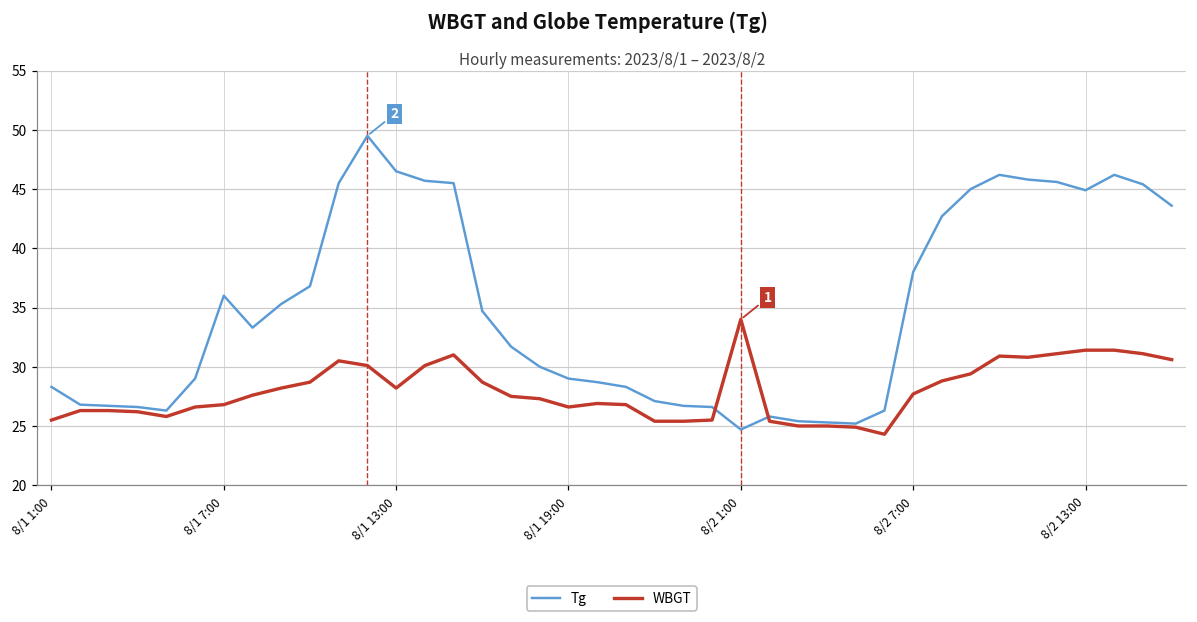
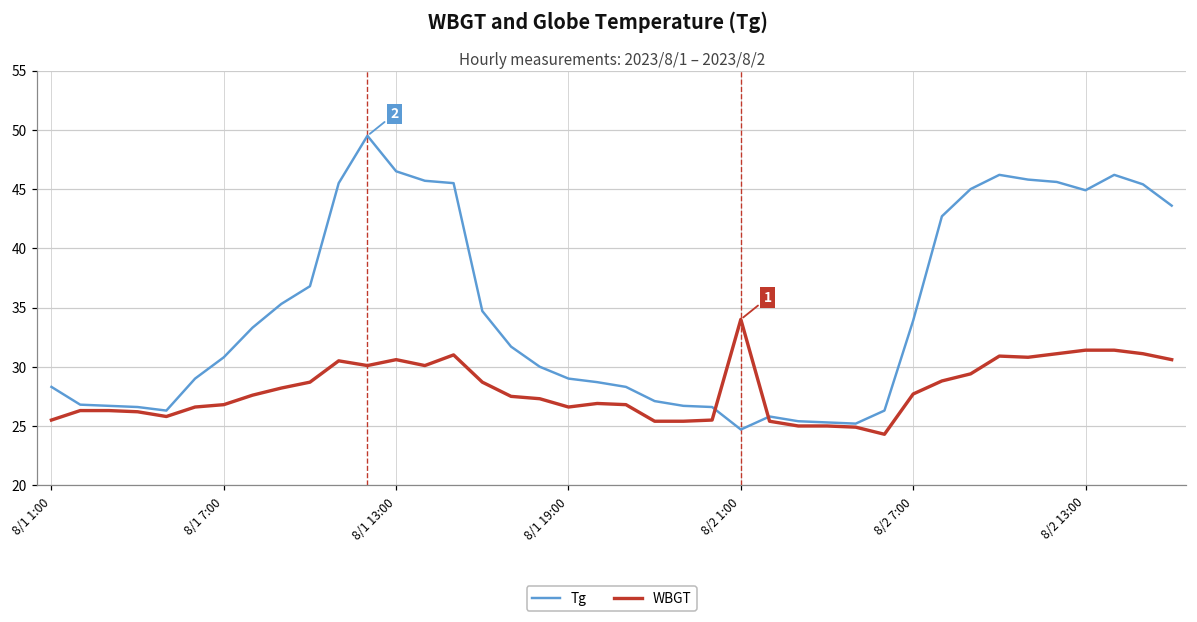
  {
    "Tg": {
      "8/1 1:00": 28.3,
-     "8/1 7:00": 36.0,
+     "8/1 7:00": 30.8,
      "8/1 13:00": 46.5,
      "8/1 19:00": 29.0,
      "8/2 1:00": 24.7,
-     "8/2 7:00": 38.0,
+     "8/2 7:00": 33.9,
      "8/2 13:00": 44.9
    },
    "WBGT": {
      "8/1 1:00": 25.5,
      "8/1 7:00": 26.8,
-     "8/1 13:00": 28.2,
+     "8/1 13:00": 30.6,
      "8/1 19:00": 26.6,
      "8/2 1:00": 34.0,
      "8/2 7:00": 27.7,
      "8/2 13:00": 31.4
    }
  }
